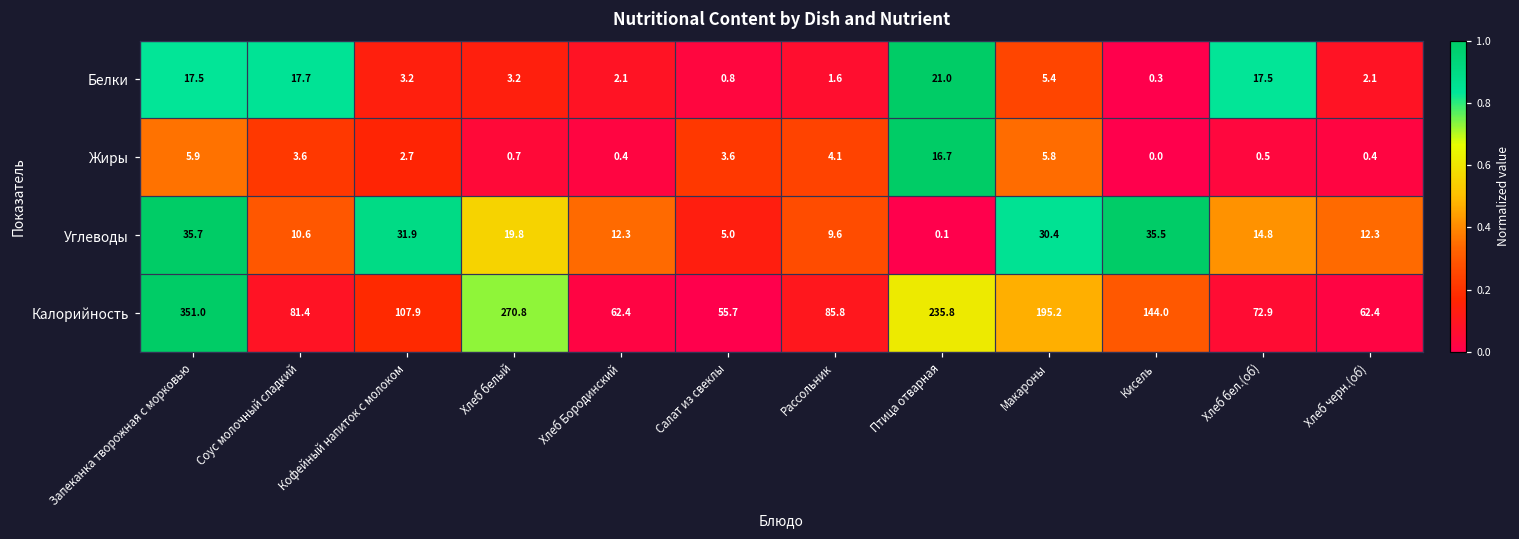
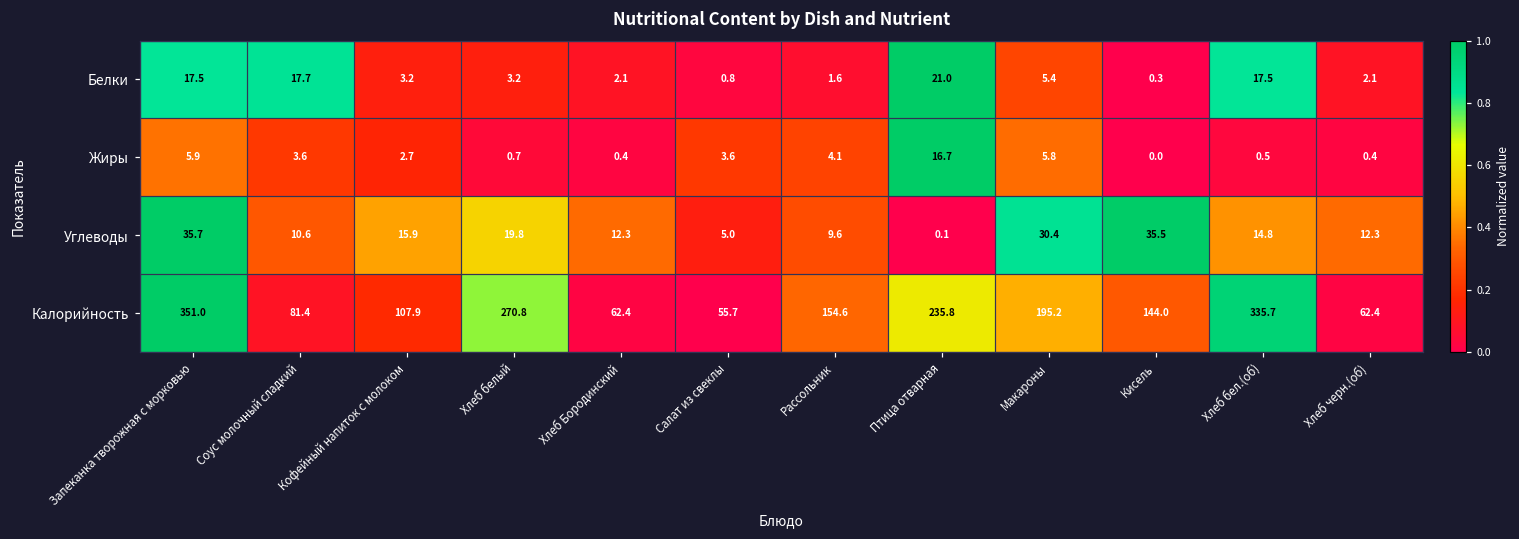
  {
    "Белки": {
      "Запеканка творожная с морковью": 17.5,
      "Соус молочный сладкий": 17.7,
      "Кофейный напиток с молоком": 3.2,
      "Хлеб белый": 3.2,
      "Хлеб Бородинский": 2.1,
      "Салат из свеклы": 0.8,
      "Рассольник": 1.6,
      "Птица отварная": 21.0,
      "Макароны": 5.4,
      "Кисель": 0.3,
      "Хлеб бел.(об)": 17.5,
      "Хлеб черн.(об)": 2.1
    },
    "Жиры": {
      "Запеканка творожная с морковью": 5.9,
      "Соус молочный сладкий": 3.6,
      "Кофейный напиток с молоком": 2.7,
      "Хлеб белый": 0.7,
      "Хлеб Бородинский": 0.4,
      "Салат из свеклы": 3.6,
      "Рассольник": 4.1,
      "Птица отварная": 16.7,
      "Макароны": 5.8,
      "Кисель": 0.0,
      "Хлеб бел.(об)": 0.5,
      "Хлеб черн.(об)": 0.4
    },
    "Углеводы": {
      "Запеканка творожная с морковью": 35.7,
      "Соус молочный сладкий": 10.6,
-     "Кофейный напиток с молоком": 31.9,
+     "Кофейный напиток с молоком": 15.9,
      "Хлеб белый": 19.8,
      "Хлеб Бородинский": 12.3,
      "Салат из свеклы": 5.0,
      "Рассольник": 9.6,
      "Птица отварная": 0.1,
      "Макароны": 30.4,
      "Кисель": 35.5,
      "Хлеб бел.(об)": 14.8,
      "Хлеб черн.(об)": 12.3
    },
    "Калорийность": {
      "Запеканка творожная с морковью": 351.0,
      "Соус молочный сладкий": 81.4,
      "Кофейный напиток с молоком": 107.9,
      "Хлеб белый": 270.8,
      "Хлеб Бородинский": 62.4,
      "Салат из свеклы": 55.7,
-     "Рассольник": 85.8,
+     "Рассольник": 154.6,
      "Птица отварная": 235.8,
      "Макароны": 195.2,
      "Кисель": 144.0,
-     "Хлеб бел.(об)": 72.9,
+     "Хлеб бел.(об)": 335.7,
      "Хлеб черн.(об)": 62.4
    }
  }
